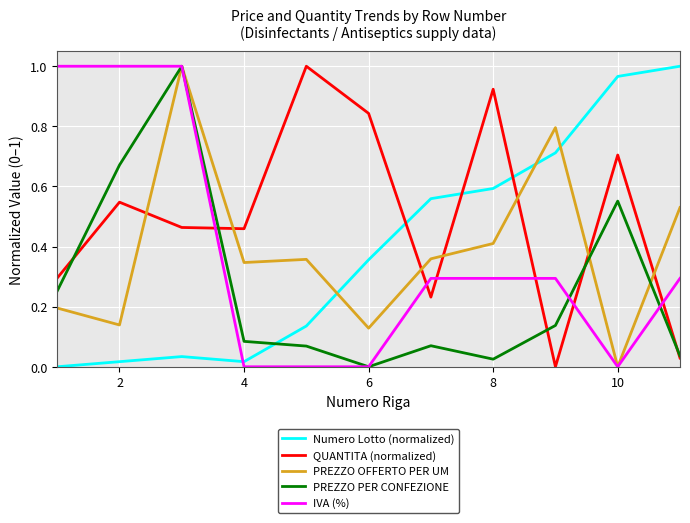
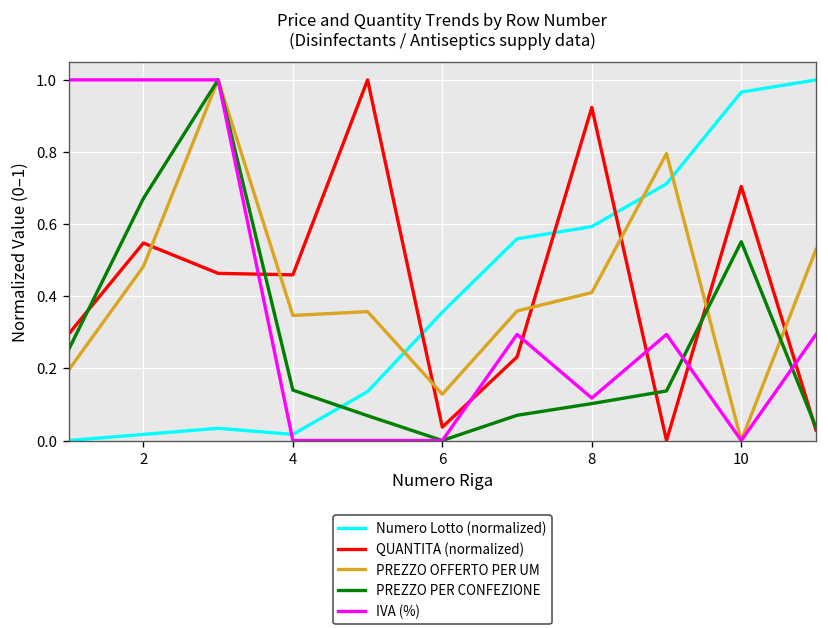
  {
    "Numero Lotto (normalized)": {
      "2": 0.02,
      "4": 0.02,
      "6": 0.36,
      "8": 0.59,
      "10": 0.97
    },
    "QUANTITA (normalized)": {
      "2": 0.55,
      "4": 0.46,
-     "6": 0.84,
+     "6": 0.04,
      "8": 0.92,
      "10": 0.70
    },
    "PREZZO OFFERTO PER UM": {
-     "2": 0.14,
+     "2": 0.48,
      "4": 0.35,
      "6": 0.13,
      "8": 0.41
    },
    "PREZZO PER CONFEZIONE": {
      "2": 0.67,
-     "4": 0.08,
-     "8": 0.03,
+     "4": 0.14,
+     "8": 0.10,
      "10": 0.55
    },
    "IVA (%)": {
      "2": 1.00,
      "4": 0.00,
-     "8": 0.29
+     "8": 0.12
    }
  }
